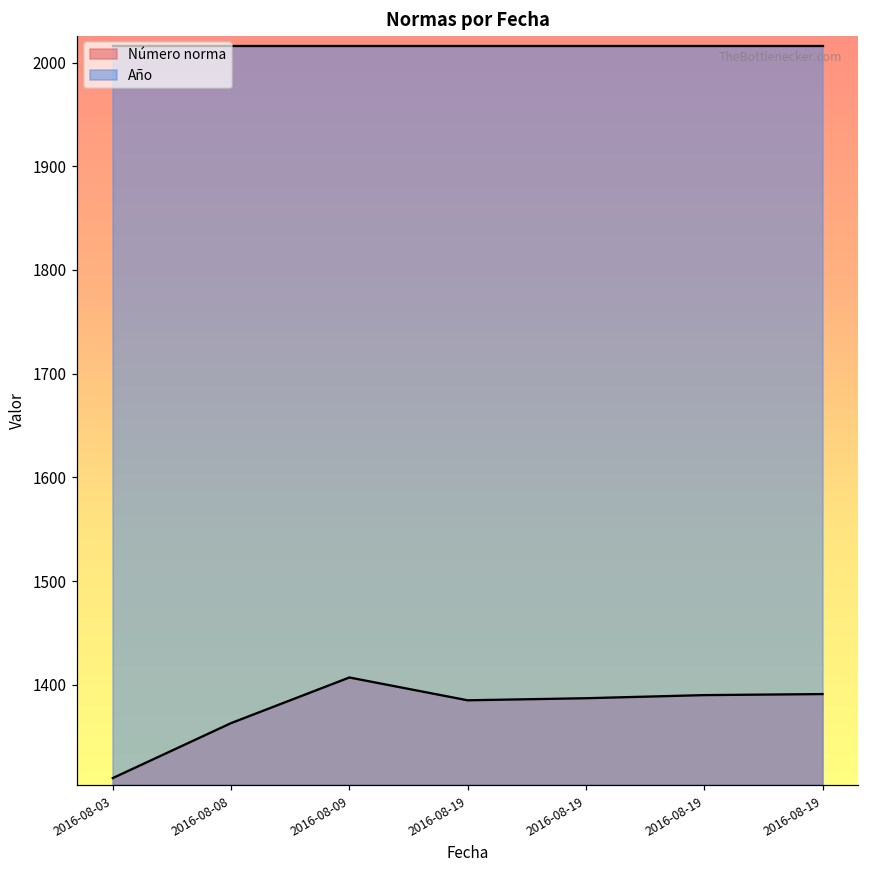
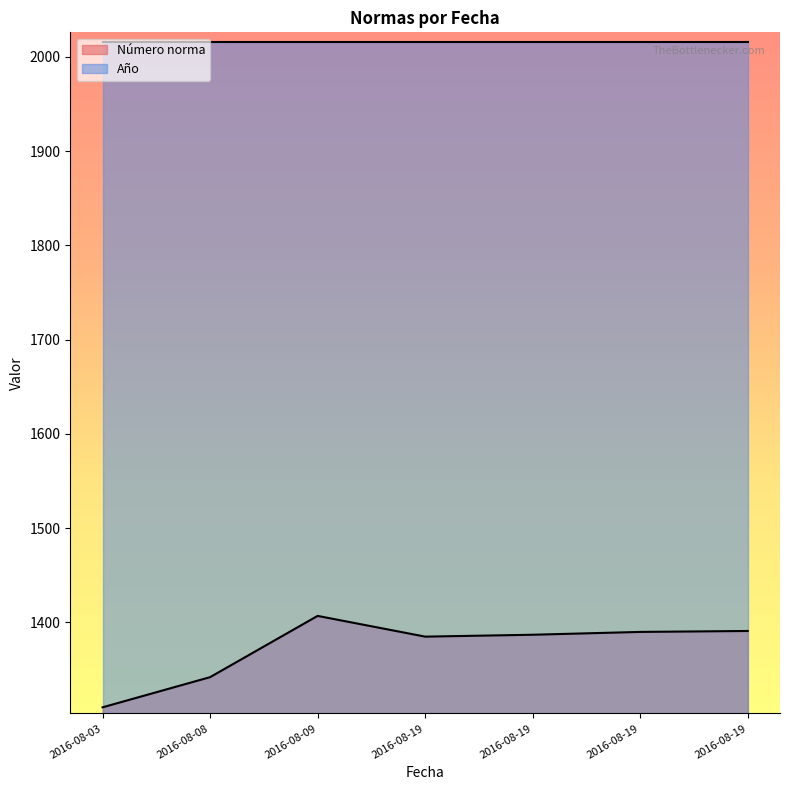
  {
    "Número norma": {
      "2016-08-03": 1310,
-     "2016-08-08": 1360,
+     "2016-08-08": 1340,
      "2016-08-09": 1410
    },
    "Año": {
      "2016-08-08": 2020,
      "2016-08-09": 2020
    }
  }
